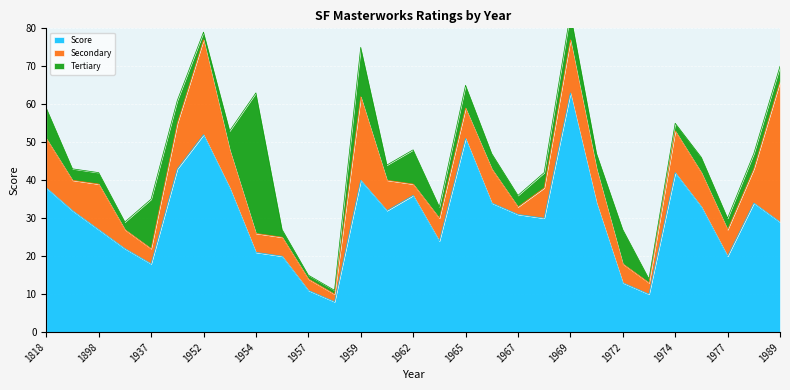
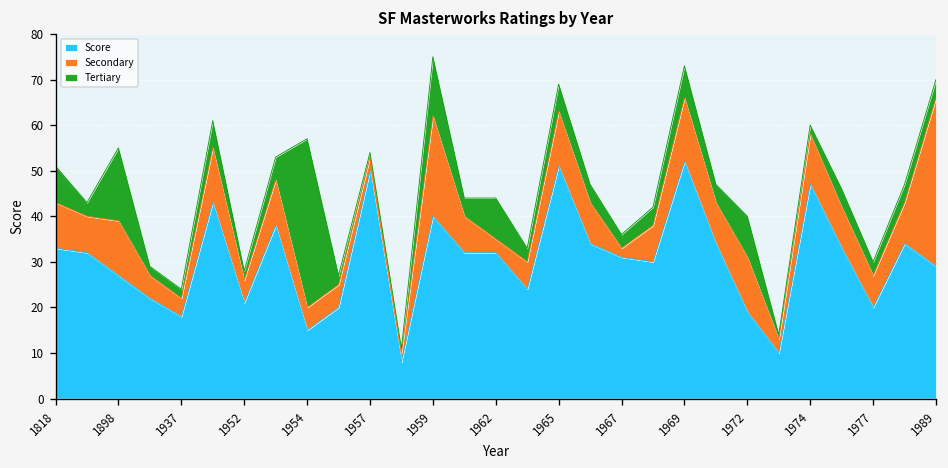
  {
    "Score": {
-     "1818": 38,
+     "1818": 33,
      "1898": 27,
      "1937": 18,
-     "1952": 52,
-     "1954": 21,
-     "1957": 11,
+     "1952": 21,
+     "1954": 15,
+     "1957": 50,
      "1959": 40,
-     "1962": 36,
+     "1962": 32,
      "1965": 51,
      "1967": 31,
-     "1969": 63,
-     "1972": 13,
-     "1974": 42,
+     "1969": 52,
+     "1972": 19,
+     "1974": 47,
      "1977": 20,
      "1989": 29
    },
    "Secondary": {
-     "1818": 13,
+     "1818": 10,
      "1898": 12,
      "1937": 4,
-     "1952": 25,
+     "1952": 5,
      "1954": 5,
      "1957": 3,
      "1959": 22,
      "1962": 3,
-     "1965": 8,
+     "1965": 12,
      "1967": 2,
      "1969": 14,
-     "1972": 5,
+     "1972": 12,
      "1974": 11,
      "1977": 7,
      "1989": 37
    },
    "Tertiary": {
      "1818": 8,
-     "1898": 3,
-     "1937": 13,
+     "1898": 16,
+     "1937": 2,
      "1952": 2,
      "1954": 37,
      "1957": 1,
      "1959": 13,
      "1962": 9,
      "1965": 6,
      "1967": 3,
      "1972": 9,
      "1974": 2,
      "1977": 3,
      "1989": 4
    }
  }
